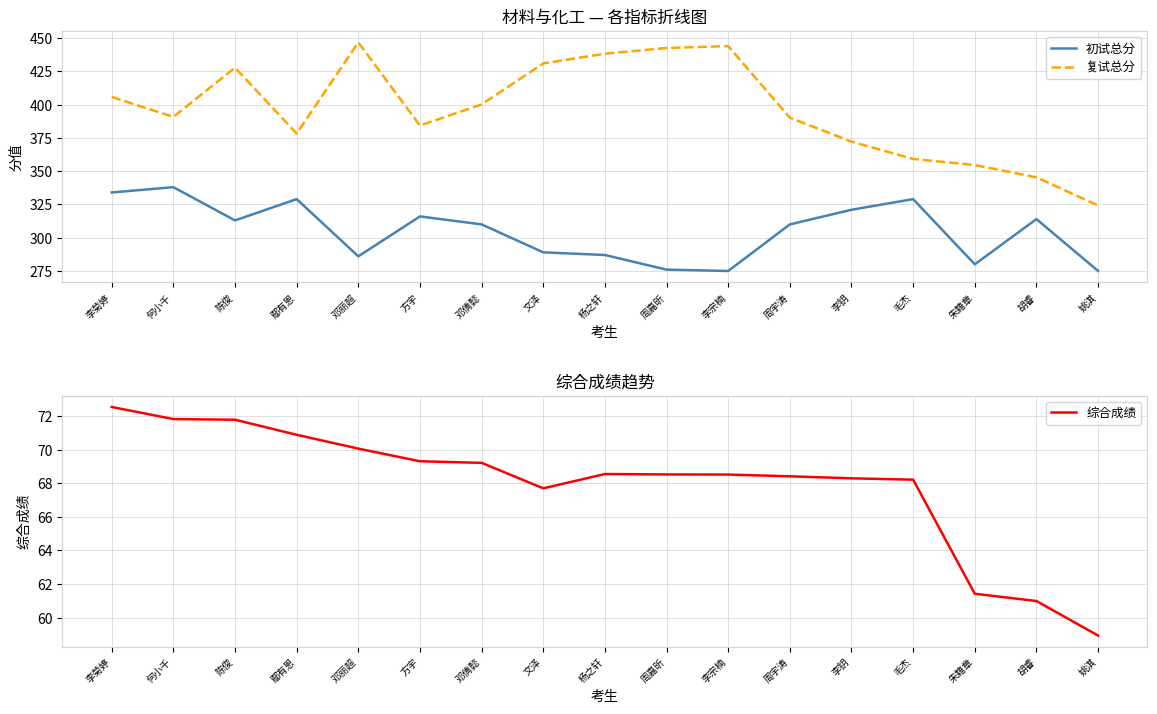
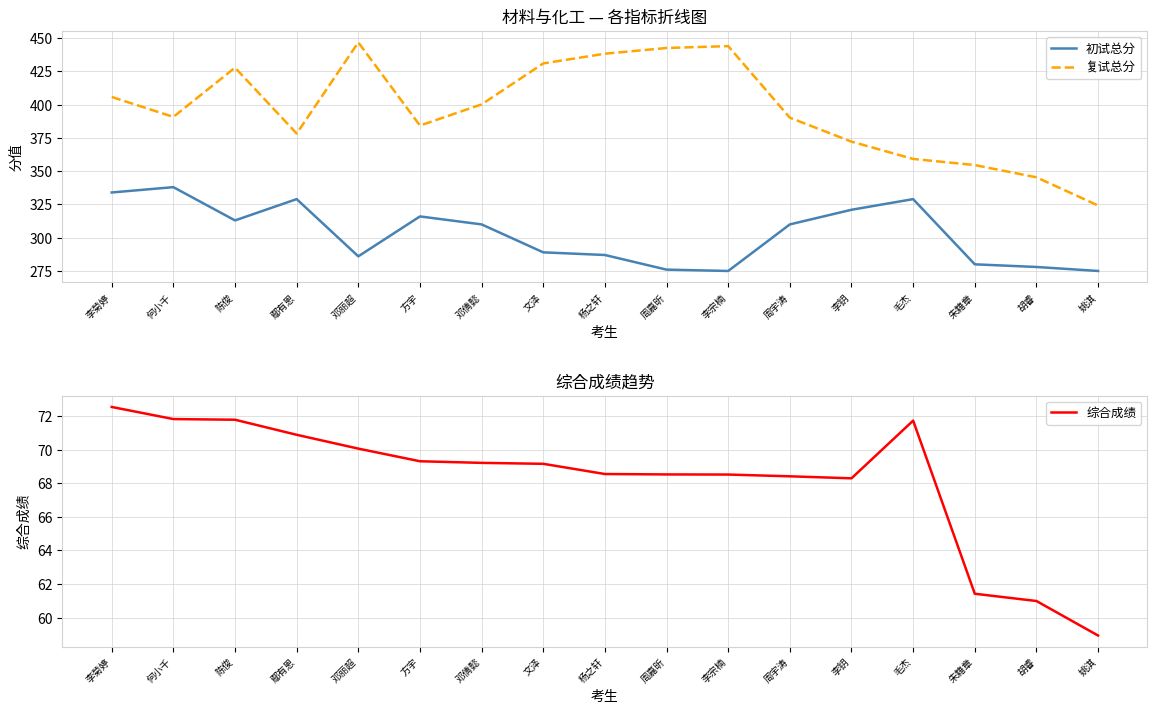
  {
    "材料与化工 — 各指标折线图": {
      "初试总分": {
        "李菊婷": 334,
        "何小千": 338,
        "陈俊": 313,
        "鄢有恩": 329,
        "邓丽超": 286,
        "方宇": 316,
        "邓倩懿": 310,
        "文泽": 289,
        "杨之轩": 287,
        "周嘉昕": 276,
        "李宗楠": 275,
        "周宇涛": 310,
        "李钥": 321,
        "毛杰": 329,
        "朱籍章": 280,
-       "胡睿": 314,
+       "胡睿": 278,
        "姚淇": 275
      },
      "复试总分": {
        "李菊婷": 406,
        "何小千": 391,
        "陈俊": 428,
        "鄢有恩": 378,
        "邓丽超": 447,
        "方宇": 384,
        "邓倩懿": 400,
        "文泽": 431,
        "杨之轩": 438,
        "周嘉昕": 443,
        "李宗楠": 444,
        "周宇涛": 390,
        "李钥": 372,
        "毛杰": 359,
        "朱籍章": 355,
        "胡睿": 345,
        "姚淇": 324
      }
    },
    "综合成绩趋势": {
      "李菊婷": 72.5,
      "何小千": 71.8,
      "陈俊": 71.8,
      "鄢有恩": 70.9,
      "邓丽超": 70.1,
      "方宇": 69.3,
      "邓倩懿": 69.2,
-     "文泽": 67.7,
+     "文泽": 69.2,
      "杨之轩": 68.6,
      "周嘉昕": 68.5,
      "李宗楠": 68.5,
      "周宇涛": 68.4,
      "李钥": 68.3,
-     "毛杰": 68.2,
+     "毛杰": 71.7,
      "朱籍章": 61.4,
      "胡睿": 61.0,
      "姚淇": 58.9
    }
  }
